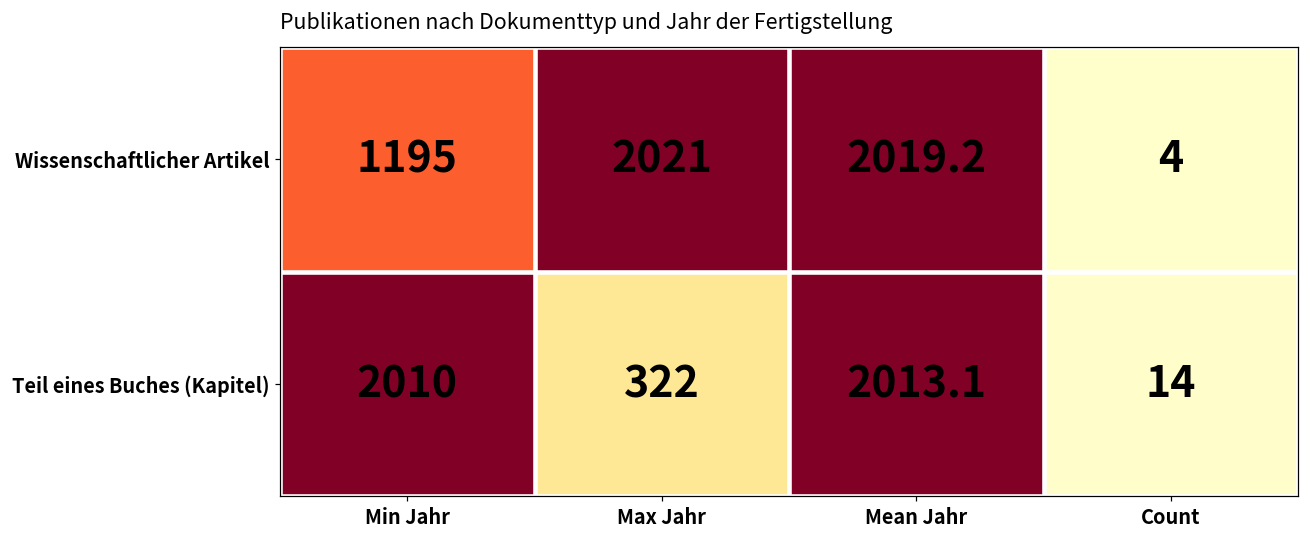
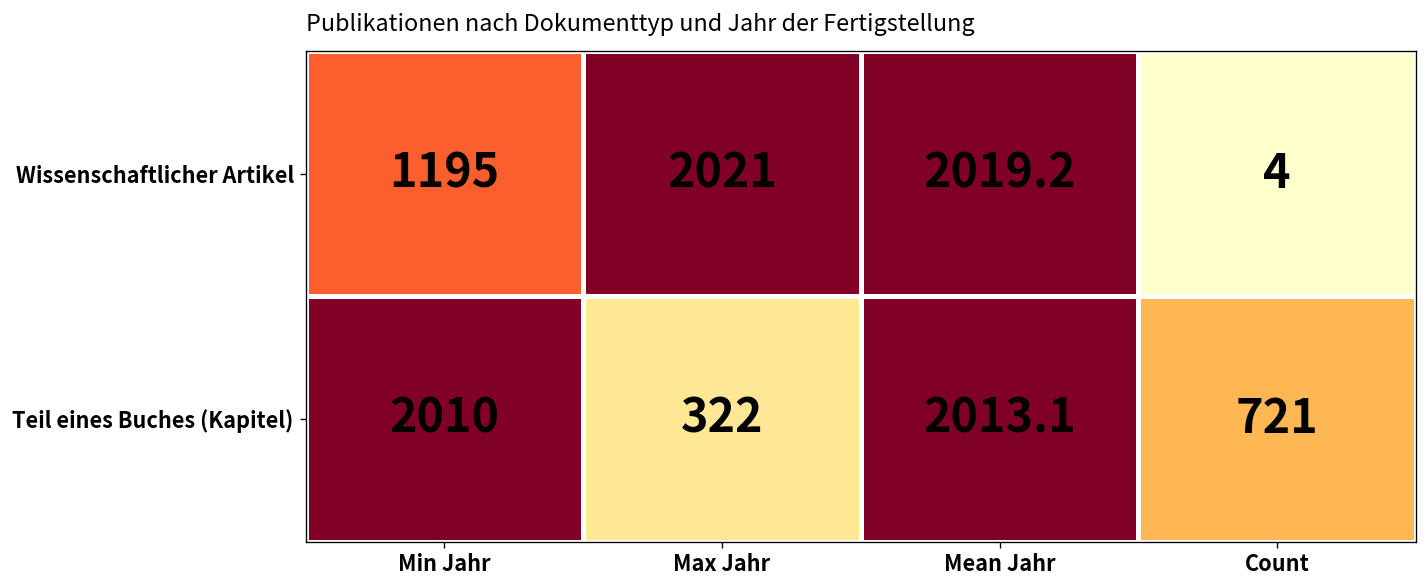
  {
    "Wissenschaftlicher Artikel": {
      "Min Jahr": 1195,
      "Max Jahr": 2021,
      "Mean Jahr": 2019.2,
      "Count": 4
    },
    "Teil eines Buches (Kapitel)": {
      "Min Jahr": 2010,
      "Max Jahr": 322,
      "Mean Jahr": 2013.1,
-     "Count": 14
+     "Count": 721
    }
  }
